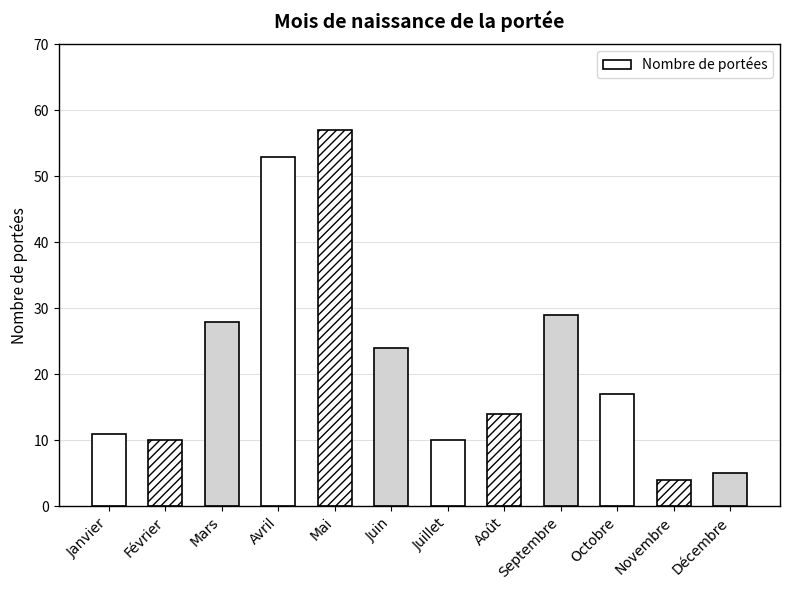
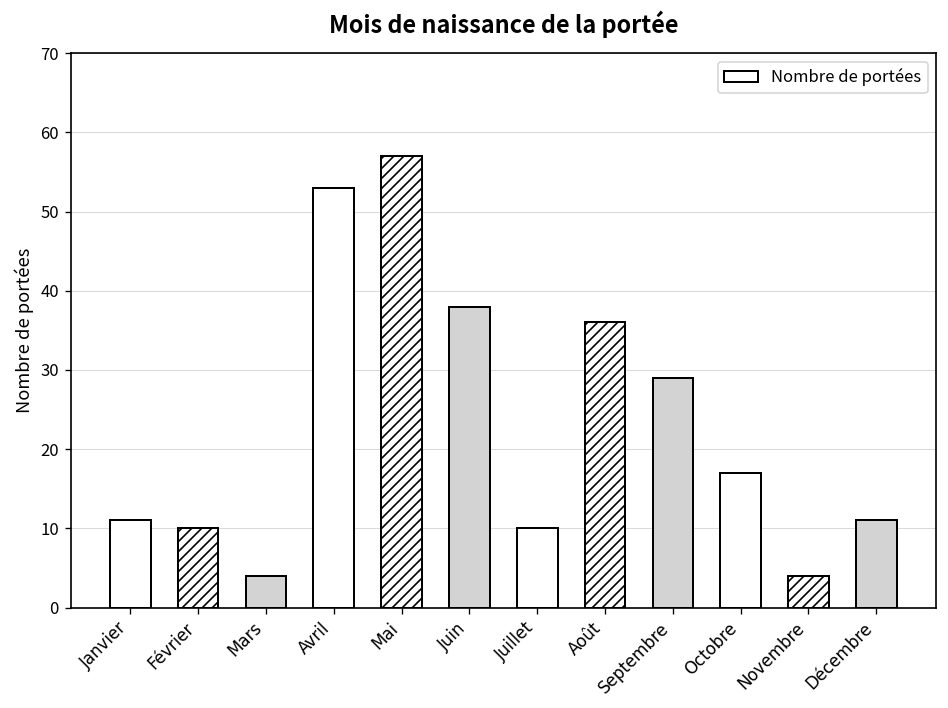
  {
    "Janvier": 11,
    "Février": 10,
-   "Mars": 28,
+   "Mars": 4,
    "Avril": 53,
    "Mai": 57,
-   "Juin": 24,
+   "Juin": 38,
    "Juillet": 10,
-   "Août": 14,
+   "Août": 36,
    "Septembre": 29,
    "Octobre": 17,
    "Novembre": 4,
-   "Décembre": 5
+   "Décembre": 11
  }
